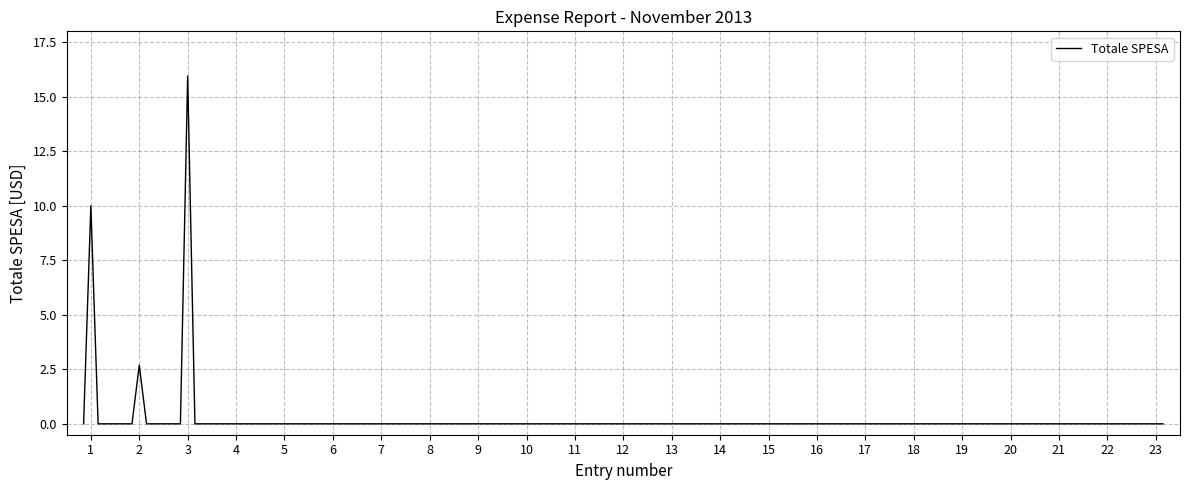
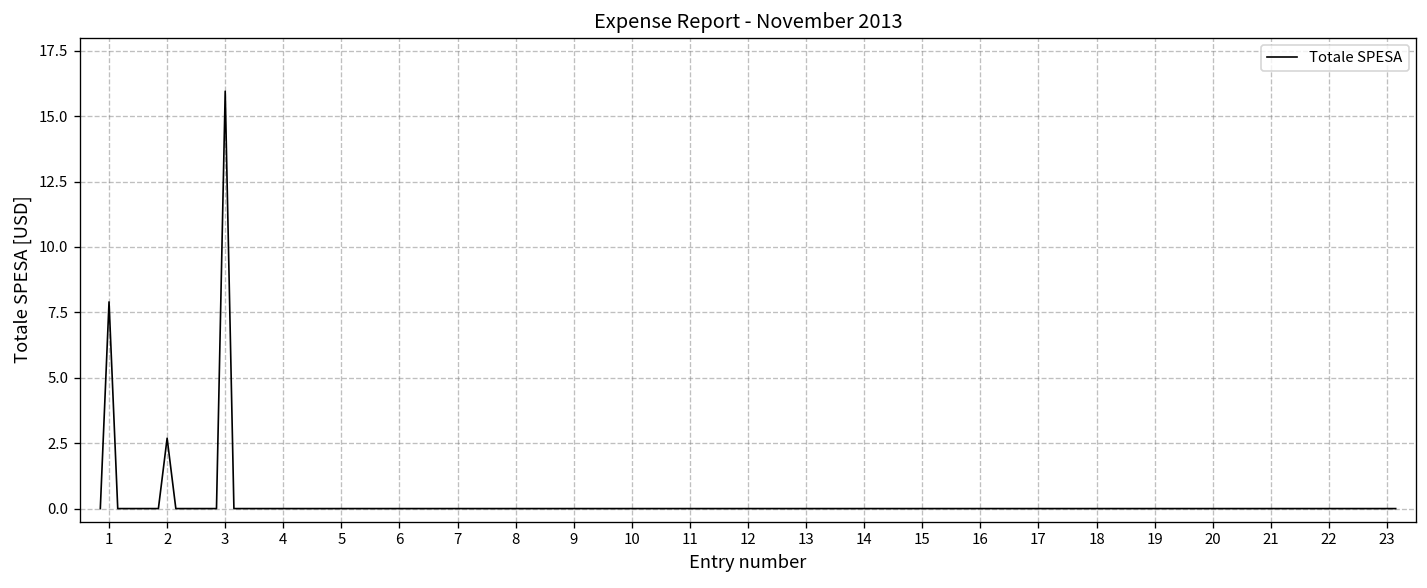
  {
-   "1": 10.0,
+   "1": 7.9,
    "2": 2.7,
    "3": 16.0,
    "4": 0.0,
    "5": 0.0,
    "6": 0.0,
    "7": 0.0,
    "8": 0.0,
    "9": 0.0,
    "10": 0.0,
    "11": 0.0,
    "12": 0.0,
    "13": 0.0,
    "14": 0.0,
    "15": 0.0,
    "16": 0.0,
    "17": 0.0,
    "18": 0.0,
    "19": 0.0,
    "20": 0.0,
    "21": 0.0,
    "22": 0.0,
    "23": 0.0
  }
